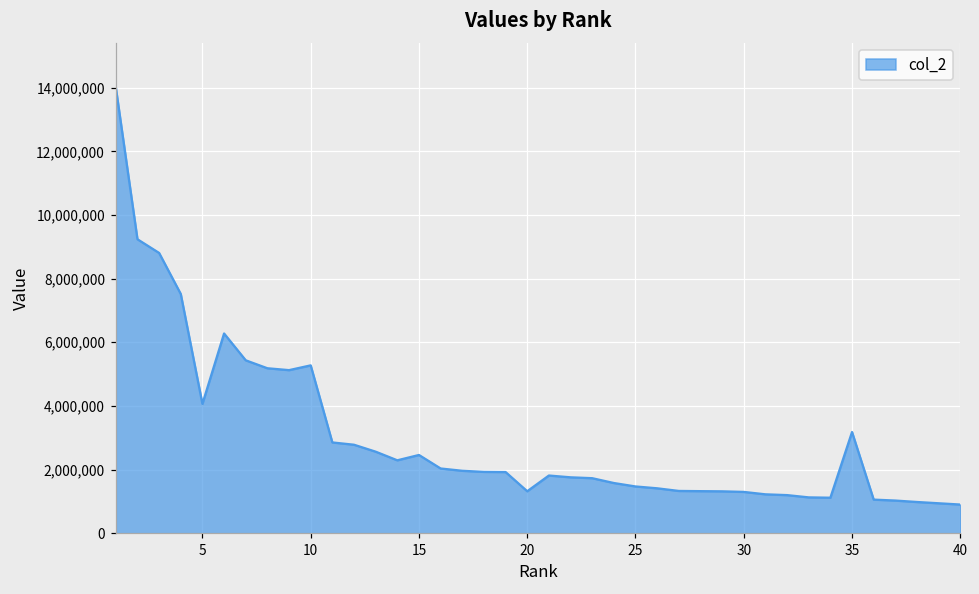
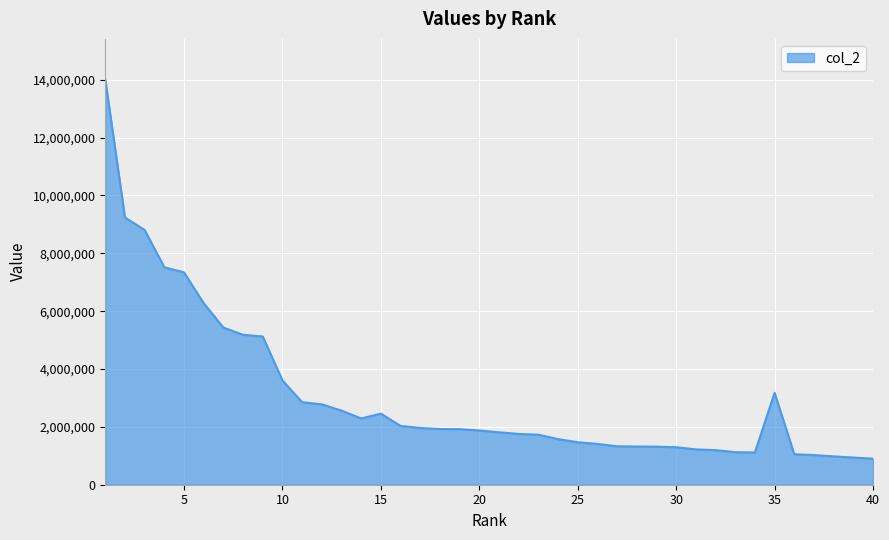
  {
-   "5": "4,100,000",
-   "10": "5,300,000",
+   "5": "7,300,000",
+   "10": "3,600,000",
    "15": "2,500,000",
-   "20": "1,300,000",
+   "20": "1,900,000",
    "25": "1,500,000",
    "30": "1,300,000",
    "35": "3,200,000",
    "40": "900,000"
  }
